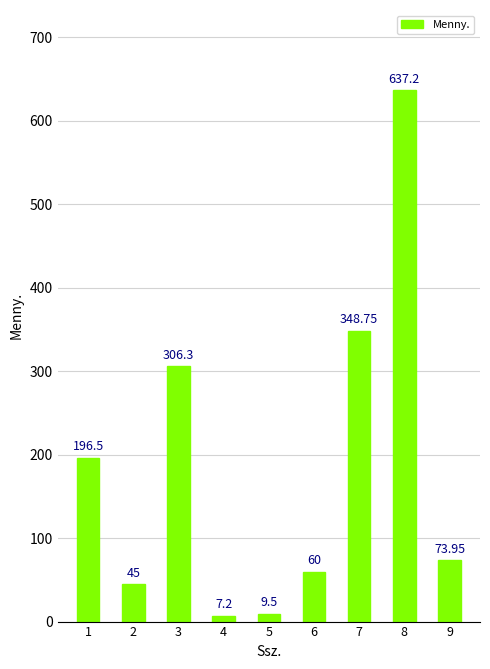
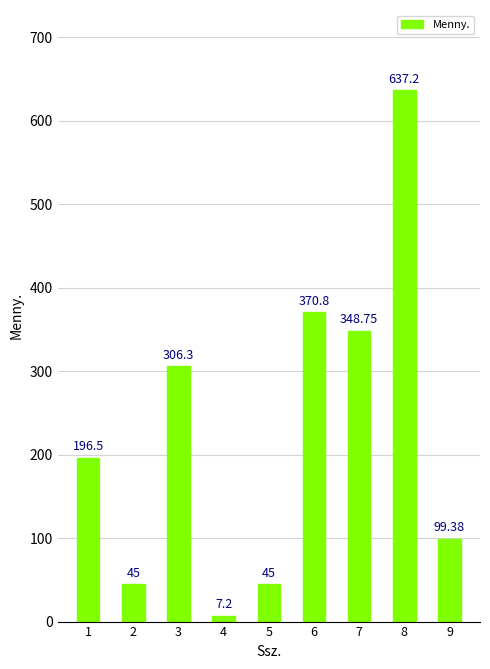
  {
    "1": 196.5,
    "2": 45,
    "3": 306.3,
    "4": 7.2,
-   "5": 9.5,
-   "6": 60,
+   "5": 45,
+   "6": 370.8,
    "7": 348.75,
    "8": 637.2,
-   "9": 73.95
+   "9": 99.38
  }
